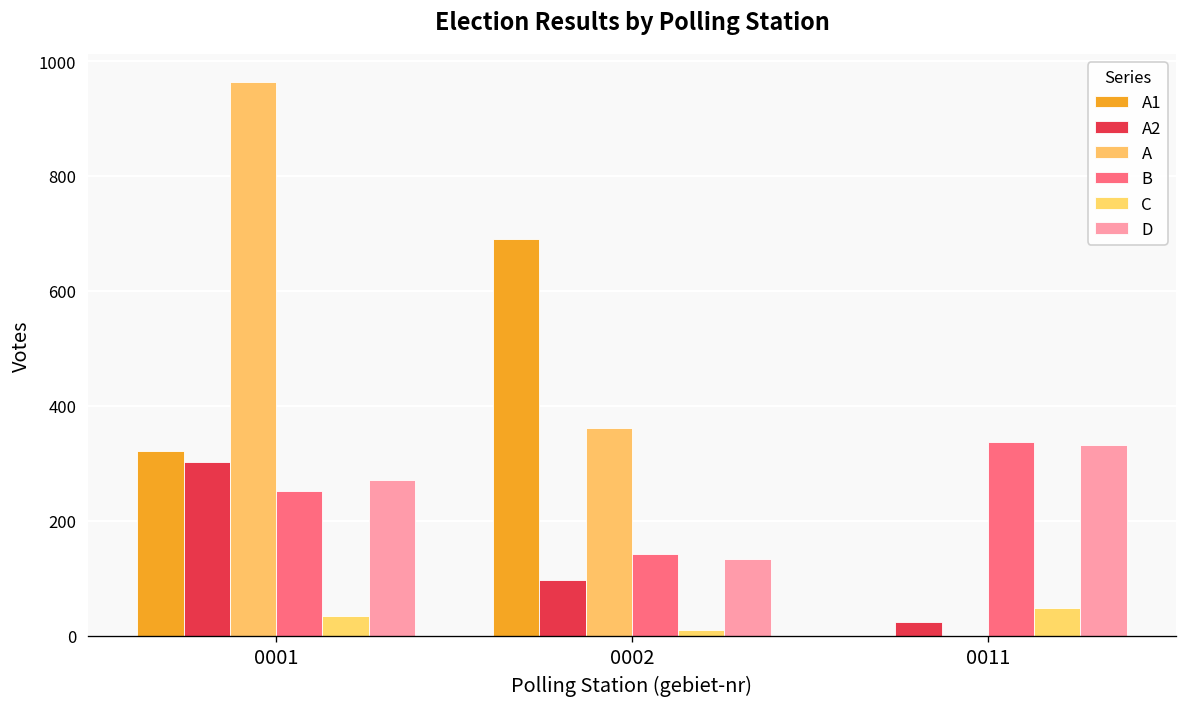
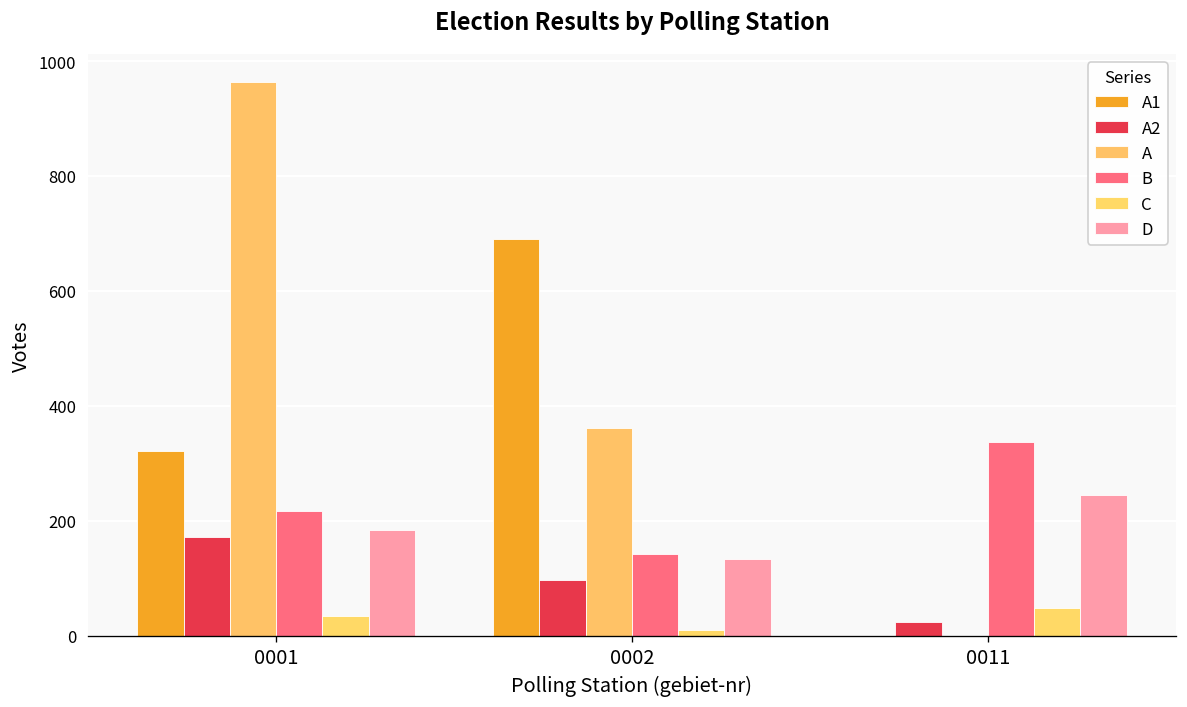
  {
    "A1": {
      "0001": 320,
      "0002": 690,
      "0011": 0
    },
    "A2": {
-     "0001": 300,
+     "0001": 170,
      "0002": 100,
      "0011": 20
    },
    "B": {
-     "0001": 250,
+     "0001": 220,
      "0002": 140,
      "0011": 340
    },
    "D": {
-     "0001": 270,
+     "0001": 180,
      "0002": 130,
-     "0011": 330
+     "0011": 250
    }
  }
